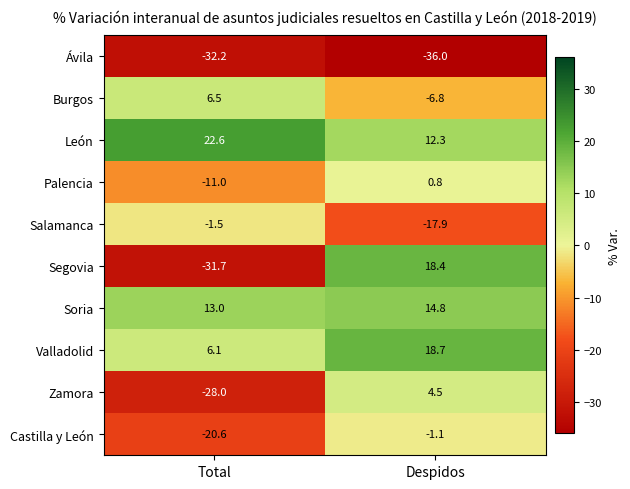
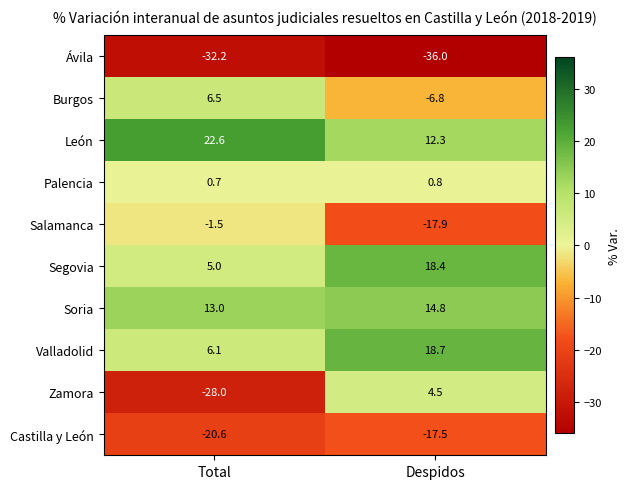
  {
    "Ávila": {
      "Total": -32.2,
      "Despidos": -36.0
    },
    "Burgos": {
      "Total": 6.5,
      "Despidos": -6.8
    },
    "León": {
      "Total": 22.6,
      "Despidos": 12.3
    },
    "Palencia": {
-     "Total": -11.0,
+     "Total": 0.7,
      "Despidos": 0.8
    },
    "Salamanca": {
      "Total": -1.5,
      "Despidos": -17.9
    },
    "Segovia": {
-     "Total": -31.7,
+     "Total": 5.0,
      "Despidos": 18.4
    },
    "Soria": {
      "Total": 13.0,
      "Despidos": 14.8
    },
    "Valladolid": {
      "Total": 6.1,
      "Despidos": 18.7
    },
    "Zamora": {
      "Total": -28.0,
      "Despidos": 4.5
    },
    "Castilla y León": {
      "Total": -20.6,
-     "Despidos": -1.1
+     "Despidos": -17.5
    }
  }
